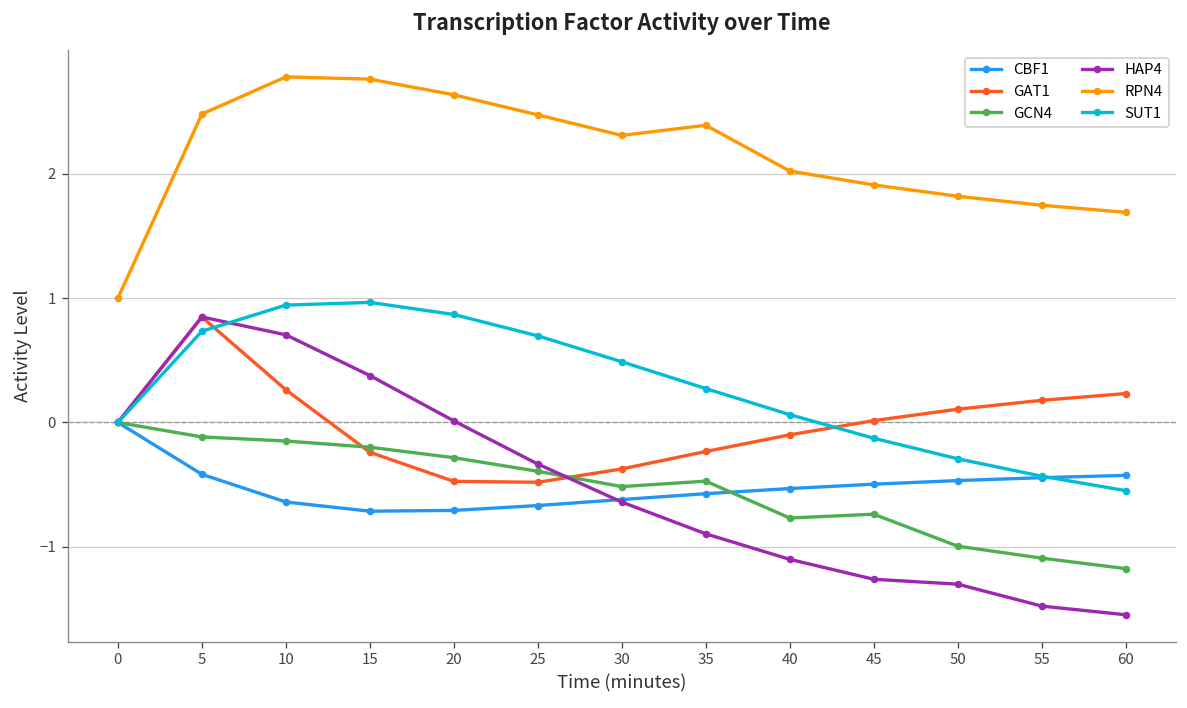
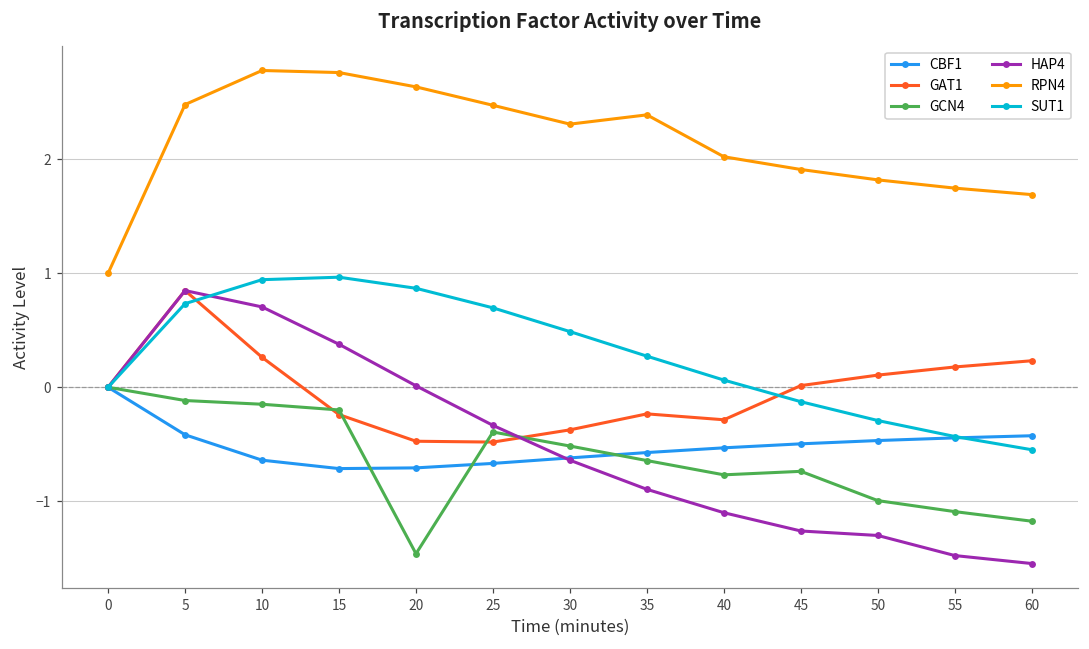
  {
    "GAT1": {
      "10": 0.26,
      "15": -0.24,
      "20": -0.47,
      "25": -0.48,
      "30": -0.37,
      "35": -0.23,
-     "40": -0.10,
+     "40": -0.29,
      "45": 0.01,
      "50": 0.11,
      "55": 0.18,
      "60": 0.23
    },
    "GCN4": {
      "5": -0.12,
      "10": -0.15,
      "15": -0.20,
-     "20": -0.28,
+     "20": -1.46,
      "25": -0.39,
      "30": -0.52,
-     "35": -0.47,
+     "35": -0.64,
      "40": -0.77,
      "45": -0.74,
      "50": -0.99,
      "55": -1.09,
      "60": -1.18
    },
    "HAP4": {
      "10": 0.70,
      "15": 0.38,
      "20": 0.01,
      "25": -0.33,
      "35": -0.90,
      "40": -1.10,
      "45": -1.26,
      "50": -1.30,
      "55": -1.48,
      "60": -1.55
    },
    "RPN4": {
      "0": 1.00,
      "5": 2.48,
      "10": 2.78,
      "15": 2.76,
      "20": 2.64,
      "25": 2.47,
      "30": 2.31,
      "35": 2.39,
      "40": 2.02,
      "45": 1.91,
      "50": 1.82,
      "55": 1.75,
      "60": 1.69
    }
  }
